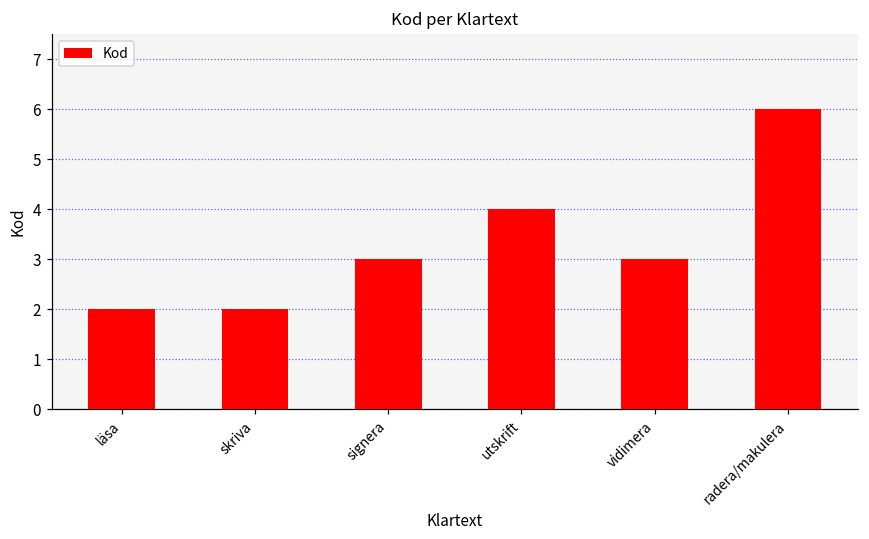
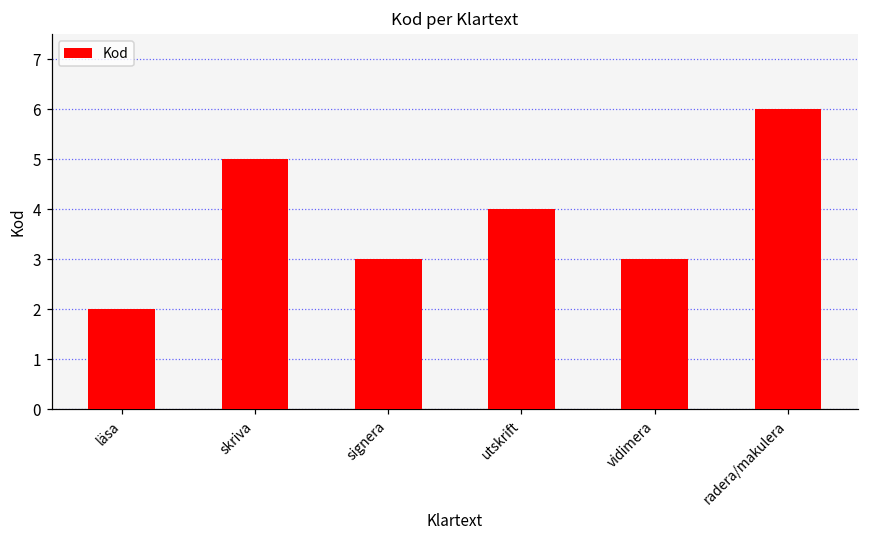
  {
    "läsa": 2,
-   "skriva": 2,
+   "skriva": 5,
    "signera": 3,
    "utskrift": 4,
    "vidimera": 3,
    "radera/makulera": 6
  }
